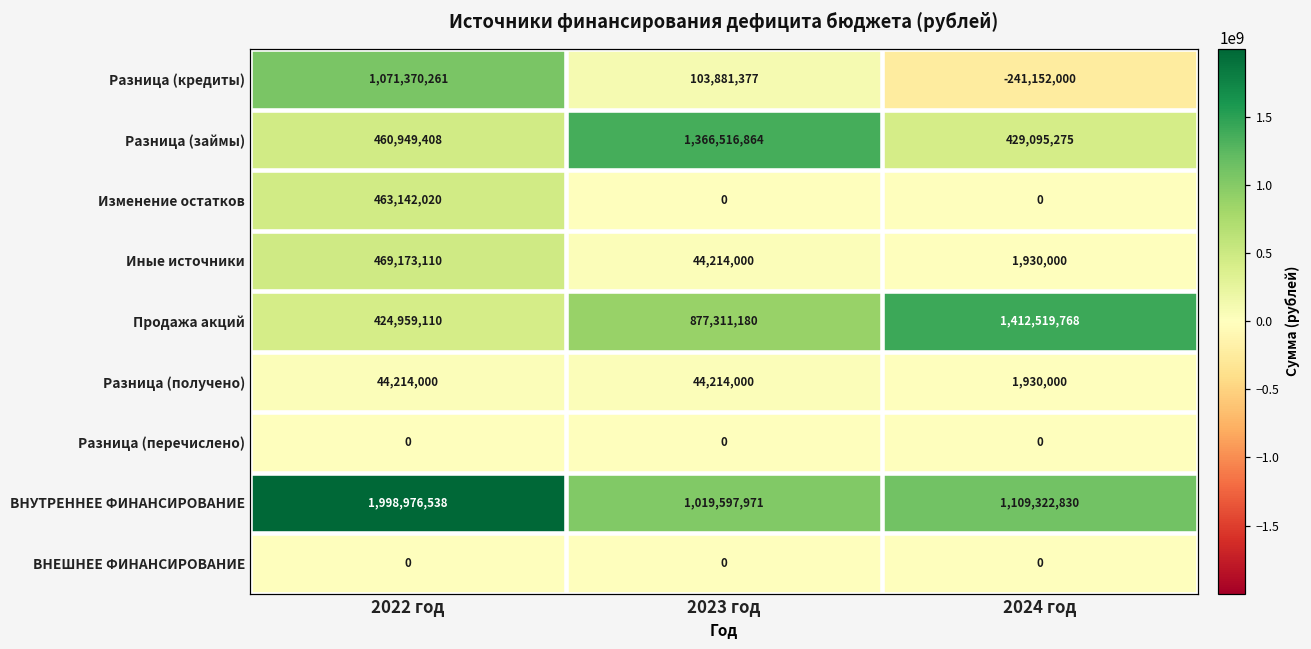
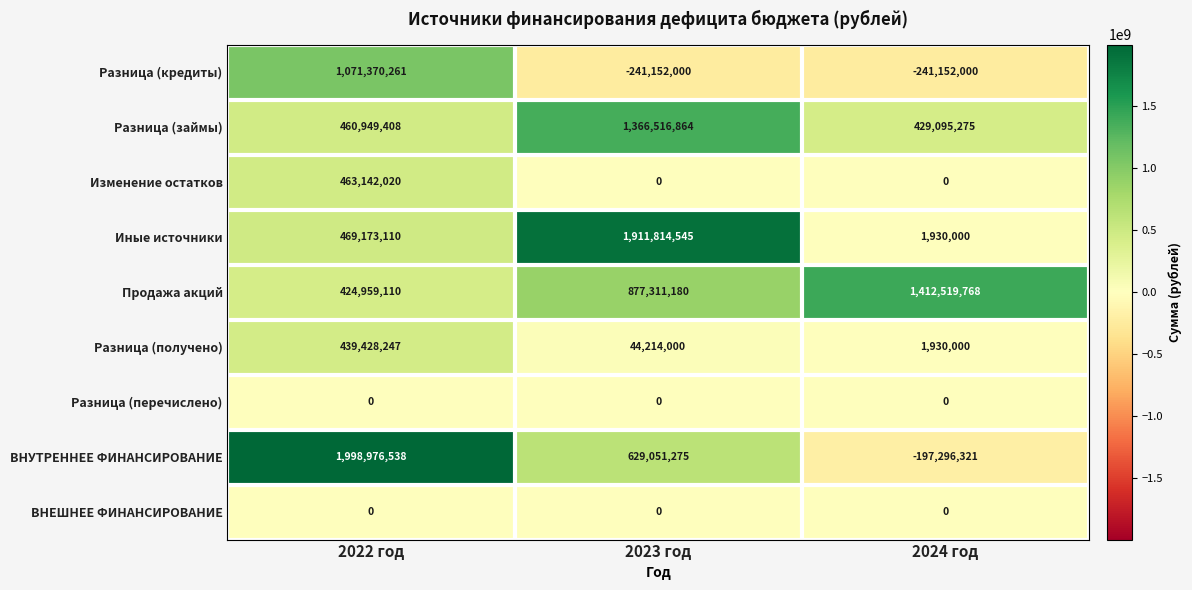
  {
    "Разница (кредиты)": {
      "2022 год": "1,071,370,261",
-     "2023 год": "103,881,377",
+     "2023 год": "-241,152,000",
      "2024 год": "-241,152,000"
    },
    "Разница (займы)": {
      "2022 год": "460,949,408",
      "2023 год": "1,366,516,864",
      "2024 год": "429,095,275"
    },
    "Изменение остатков": {
      "2022 год": "463,142,020",
      "2023 год": "0",
      "2024 год": "0"
    },
    "Иные источники": {
      "2022 год": "469,173,110",
-     "2023 год": "44,214,000",
+     "2023 год": "1,911,814,545",
      "2024 год": "1,930,000"
    },
    "Продажа акций": {
      "2022 год": "424,959,110",
      "2023 год": "877,311,180",
      "2024 год": "1,412,519,768"
    },
    "Разница (получено)": {
-     "2022 год": "44,214,000",
+     "2022 год": "439,428,247",
      "2023 год": "44,214,000",
      "2024 год": "1,930,000"
    },
    "Разница (перечислено)": {
      "2022 год": "0",
      "2023 год": "0",
      "2024 год": "0"
    },
    "ВНУТРЕННЕЕ ФИНАНСИРОВАНИЕ": {
      "2022 год": "1,998,976,538",
-     "2023 год": "1,019,597,971",
-     "2024 год": "1,109,322,830"
+     "2023 год": "629,051,275",
+     "2024 год": "-197,296,321"
    },
    "ВНЕШНЕЕ ФИНАНСИРОВАНИЕ": {
      "2022 год": "0",
      "2023 год": "0",
      "2024 год": "0"
    }
  }
